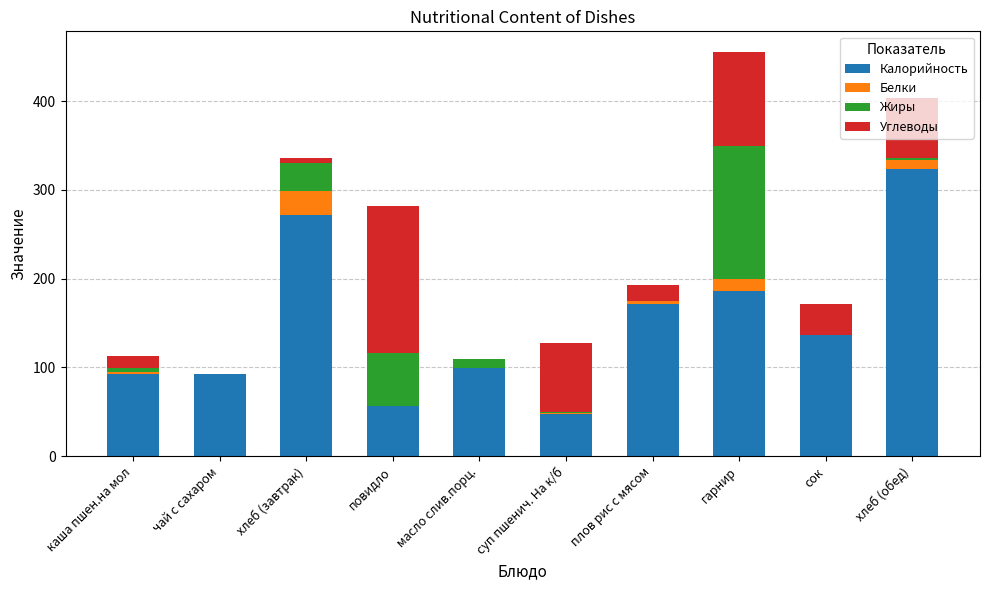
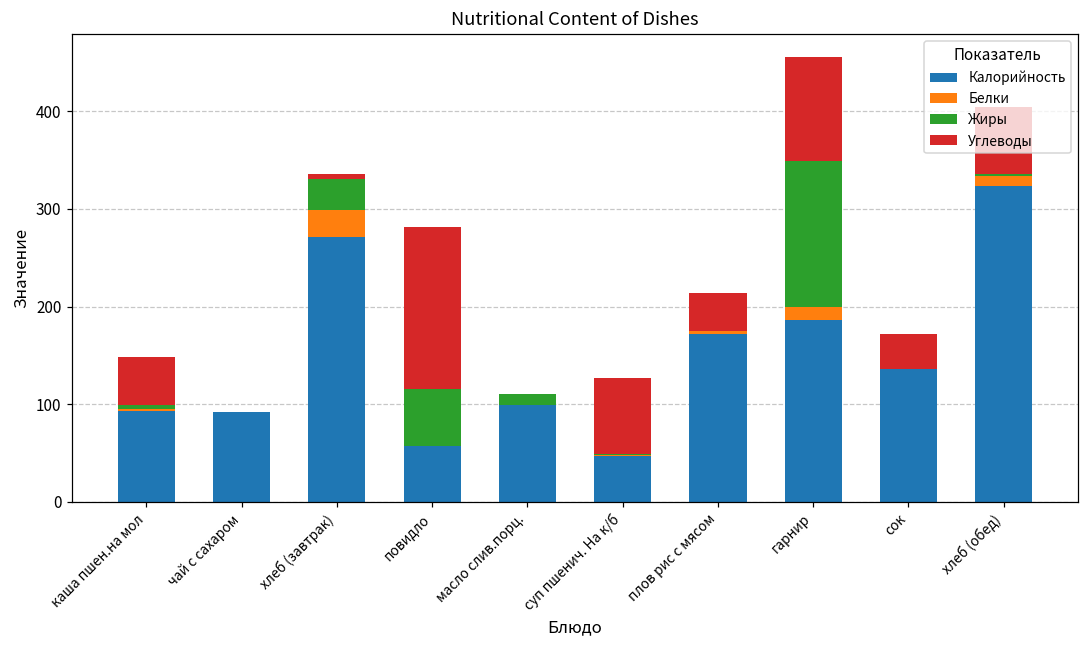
  {
    "Калорийность": {
      "каша пшен.на мол": 90,
      "чай с сахаром": 90,
      "хлеб (завтрак)": 270,
      "повидло": 60,
      "масло слив.порц.": 100,
      "суп пшенич. На к/б": 50,
      "плов рис с мясом": 170,
      "гарнир": 190,
      "сок": 140,
      "хлеб (обед)": 320
    },
    "Белки": {
      "чай с сахаром": 0,
      "хлеб (завтрак)": 30,
      "повидло": 0,
      "масло слив.порц.": 0,
      "плов рис с мясом": 0,
      "гарнир": 10,
      "сок": 0,
      "хлеб (обед)": 10
    },
    "Жиры": {
      "каша пшен.на мол": 0,
      "чай с сахаром": 0,
      "хлеб (завтрак)": 30,
      "повидло": 60,
      "масло слив.порц.": 10,
      "плов рис с мясом": 0,
      "гарнир": 150,
      "сок": 0
    },
    "Углеводы": {
-     "каша пшен.на мол": 10,
+     "каша пшен.на мол": 50,
      "чай с сахаром": 0,
      "хлеб (завтрак)": 10,
      "повидло": 170,
      "масло слив.порц.": 0,
      "суп пшенич. На к/б": 80,
-     "плов рис с мясом": 20,
+     "плов рис с мясом": 40,
      "гарнир": 110,
      "сок": 40
    }
  }
